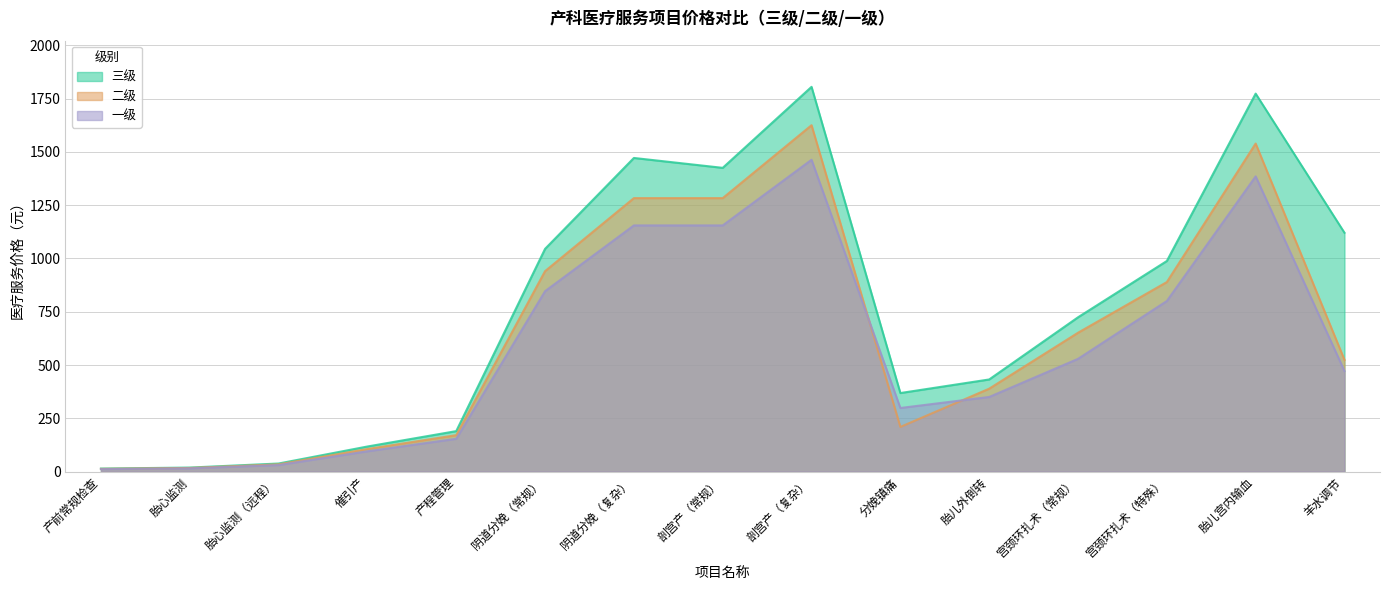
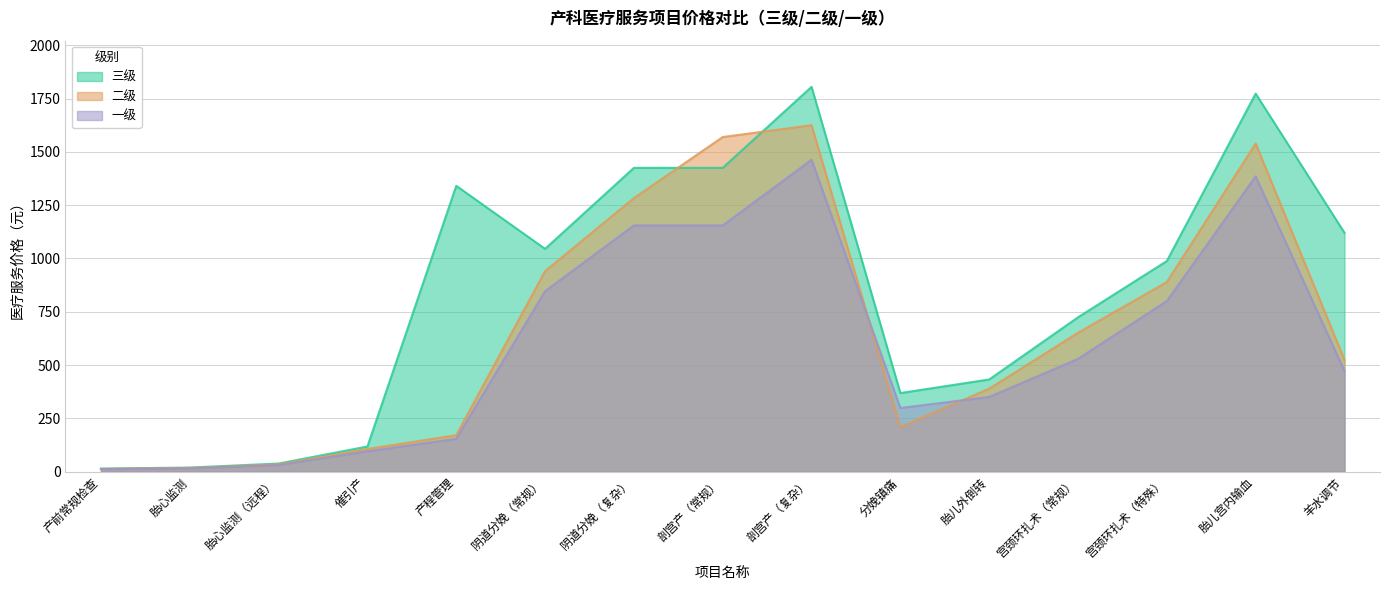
  {
    "三级": {
-     "产程管理": 190,
+     "产程管理": 1340,
      "阴道分娩（常规）": 1050,
-     "阴道分娩（复杂）": 1470,
+     "阴道分娩（复杂）": 1430,
      "剖宫产（常规）": 1430,
      "剖宫产（复杂）": 1810,
      "分娩镇痛": 370,
      "胎儿外倒转": 430,
      "宫颈环扎术（常规）": 720,
      "宫颈环扎术（特殊）": 990,
      "胎儿宫内输血": 1770,
      "羊水调节": 1120
    },
    "二级": {
      "产程管理": 170,
      "阴道分娩（常规）": 940,
      "阴道分娩（复杂）": 1280,
-     "剖宫产（常规）": 1280,
+     "剖宫产（常规）": 1570,
      "剖宫产（复杂）": 1630,
      "分娩镇痛": 210,
      "胎儿外倒转": 390,
      "宫颈环扎术（常规）": 650,
      "宫颈环扎术（特殊）": 890,
      "胎儿宫内输血": 1540,
      "羊水调节": 520
    },
    "一级": {
      "产程管理": 150,
      "阴道分娩（常规）": 850,
      "阴道分娩（复杂）": 1160,
      "剖宫产（常规）": 1160,
      "剖宫产（复杂）": 1460,
      "分娩镇痛": 300,
      "胎儿外倒转": 350,
      "宫颈环扎术（常规）": 530,
      "宫颈环扎术（特殊）": 800,
      "胎儿宫内输血": 1390,
      "羊水调节": 470
    }
  }
